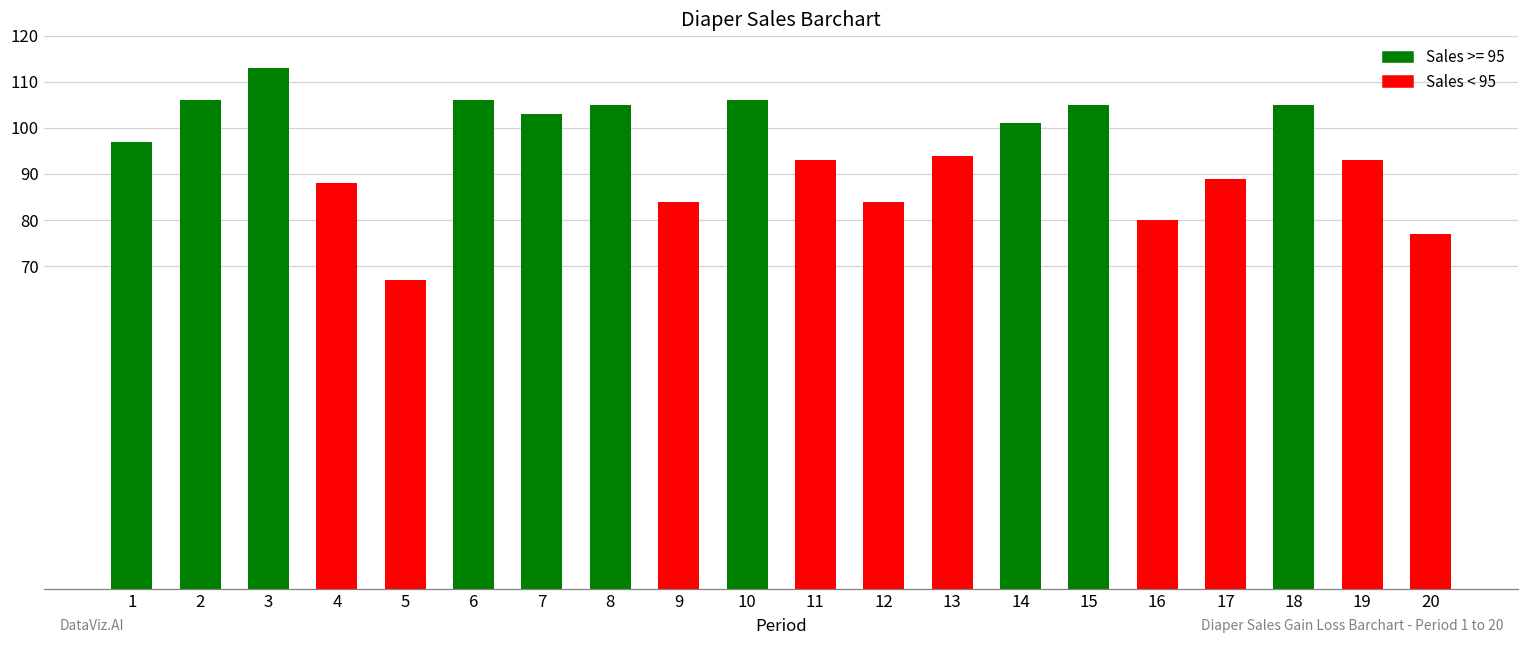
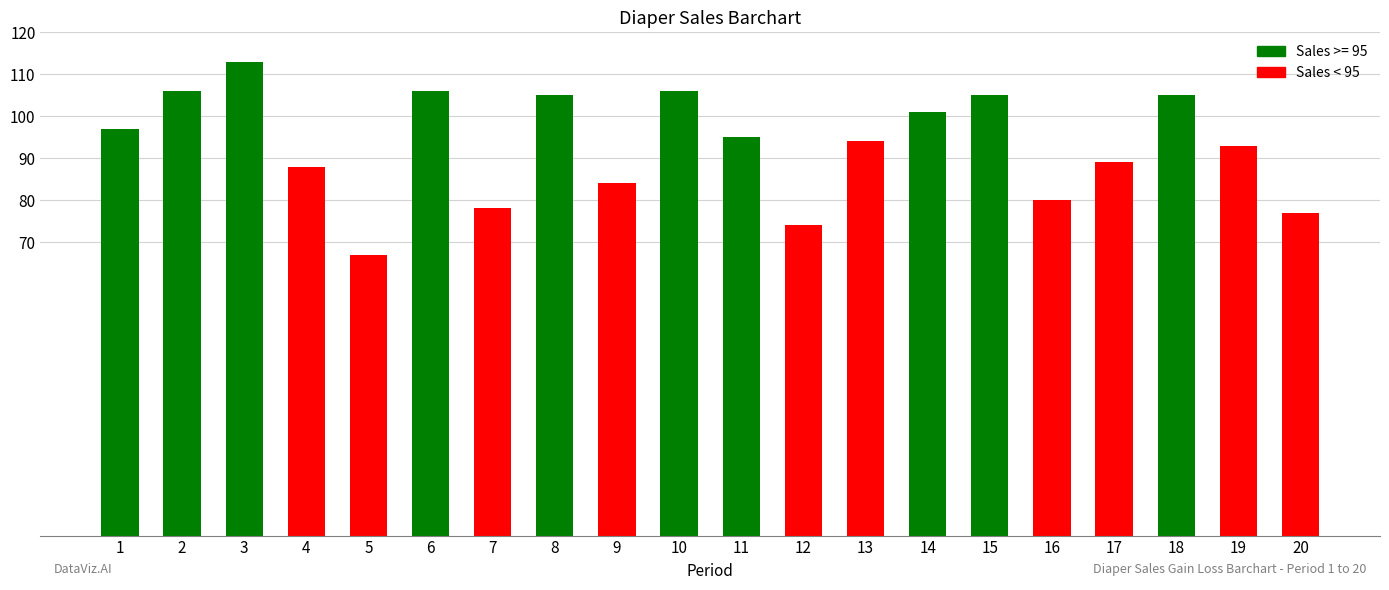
  {
    "1": 97,
    "2": 106,
    "3": 113,
    "4": 88,
    "5": 67,
    "6": 106,
-   "7": 103,
+   "7": 78,
    "8": 105,
    "9": 84,
    "10": 106,
-   "11": 93,
-   "12": 84,
+   "11": 95,
+   "12": 74,
    "13": 94,
    "14": 101,
    "15": 105,
    "16": 80,
    "17": 89,
    "18": 105,
    "19": 93,
    "20": 77
  }
